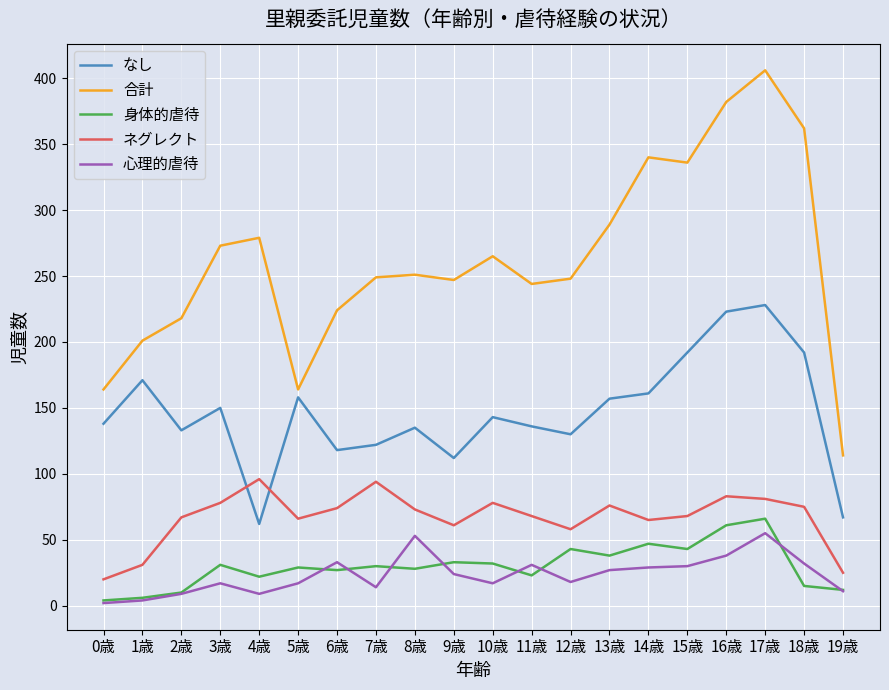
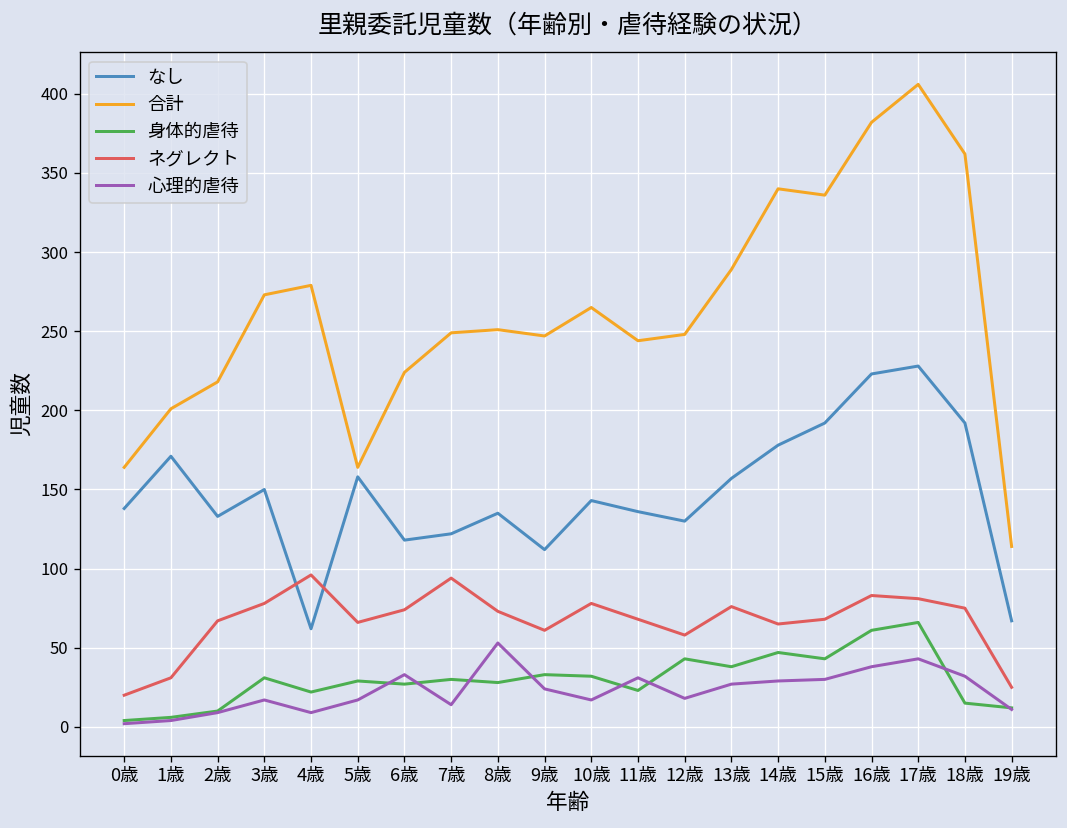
  {
    "なし": {
      "0歳": 138,
      "1歳": 171,
      "2歳": 133,
      "3歳": 150,
      "4歳": 62,
      "5歳": 158,
      "6歳": 118,
      "7歳": 122,
      "8歳": 135,
      "9歳": 112,
      "10歳": 143,
      "11歳": 136,
      "12歳": 130,
      "13歳": 157,
-     "14歳": 161,
+     "14歳": 178,
      "15歳": 192,
      "16歳": 223,
      "17歳": 228,
      "18歳": 192,
      "19歳": 67
    },
    "合計": {
      "0歳": 164,
      "1歳": 201,
      "2歳": 218,
      "3歳": 273,
      "4歳": 279,
      "5歳": 164,
      "6歳": 224,
      "7歳": 249,
      "8歳": 251,
      "9歳": 247,
      "10歳": 265,
      "11歳": 244,
      "12歳": 248,
      "13歳": 289,
      "14歳": 340,
      "15歳": 336,
      "16歳": 382,
      "17歳": 406,
      "18歳": 362,
      "19歳": 114
    },
    "身体的虐待": {
      "0歳": 4,
      "1歳": 6,
      "3歳": 31,
      "4歳": 22,
      "5歳": 29,
      "6歳": 27,
      "7歳": 30,
      "8歳": 28,
      "9歳": 33,
      "10歳": 32,
      "11歳": 23,
      "12歳": 43,
      "13歳": 38,
      "14歳": 47,
      "15歳": 43,
      "16歳": 61,
      "17歳": 66,
      "18歳": 15
    },
    "ネグレクト": {
      "0歳": 20,
      "1歳": 31,
      "2歳": 67,
      "3歳": 78,
      "4歳": 96,
      "5歳": 66,
      "6歳": 74,
      "7歳": 94,
      "8歳": 73,
      "9歳": 61,
      "10歳": 78,
      "11歳": 68,
      "12歳": 58,
      "13歳": 76,
      "14歳": 65,
      "15歳": 68,
      "16歳": 83,
      "17歳": 81,
      "18歳": 75,
      "19歳": 25
    },
    "心理的虐待": {
      "0歳": 2,
      "1歳": 4,
      "3歳": 17,
      "4歳": 9,
      "5歳": 17,
      "6歳": 33,
      "7歳": 14,
      "8歳": 53,
      "9歳": 24,
      "10歳": 17,
      "11歳": 31,
      "12歳": 18,
      "13歳": 27,
      "14歳": 29,
      "15歳": 30,
      "16歳": 38,
-     "17歳": 55,
+     "17歳": 43,
      "18歳": 32
    }
  }
